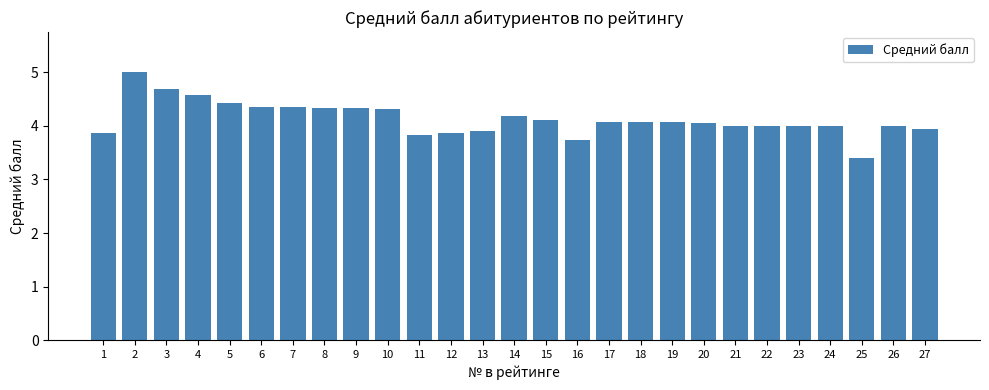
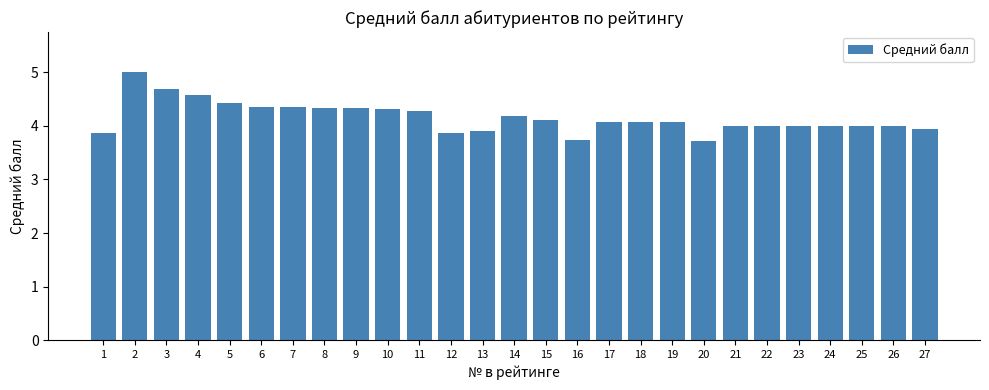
  {
    "1": 3.9,
    "2": 5.0,
    "3": 4.7,
    "4": 4.6,
    "5": 4.4,
    "6": 4.4,
    "7": 4.4,
    "8": 4.3,
    "9": 4.3,
    "10": 4.3,
-   "11": 3.8,
+   "11": 4.3,
    "12": 3.9,
    "13": 3.9,
    "14": 4.2,
    "15": 4.1,
    "16": 3.7,
    "17": 4.1,
    "18": 4.1,
    "19": 4.1,
-   "20": 4.1,
+   "20": 3.7,
    "21": 4.0,
    "22": 4.0,
    "23": 4.0,
    "24": 4.0,
-   "25": 3.4,
+   "25": 4.0,
    "26": 4.0,
    "27": 3.9
  }
